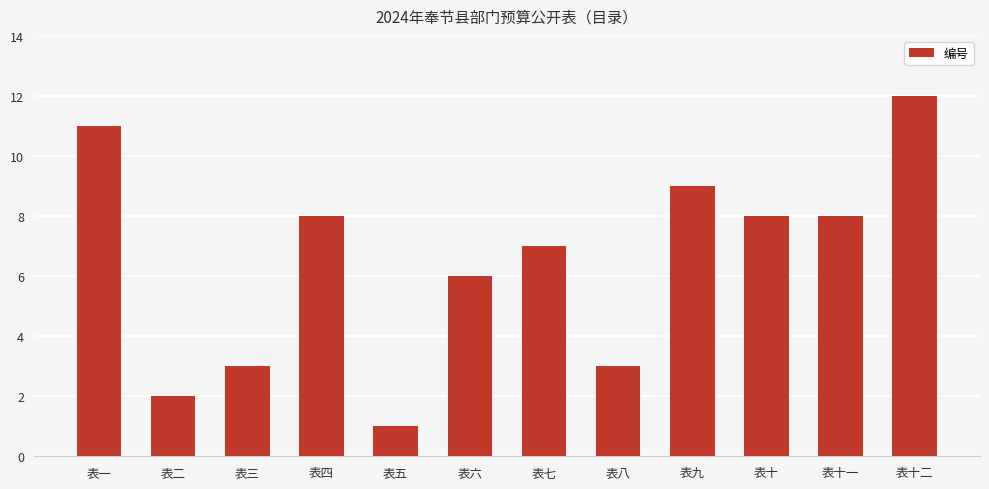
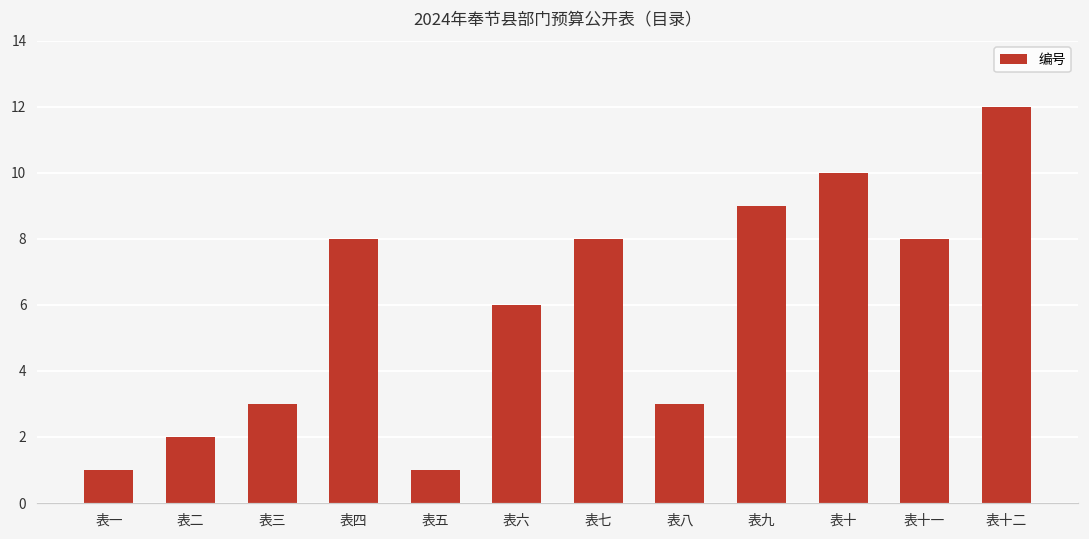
  {
-   "表一": 11,
+   "表一": 1,
    "表二": 2,
    "表三": 3,
    "表四": 8,
    "表五": 1,
    "表六": 6,
-   "表七": 7,
+   "表七": 8,
    "表八": 3,
    "表九": 9,
-   "表十": 8,
+   "表十": 10,
    "表十一": 8,
    "表十二": 12
  }
